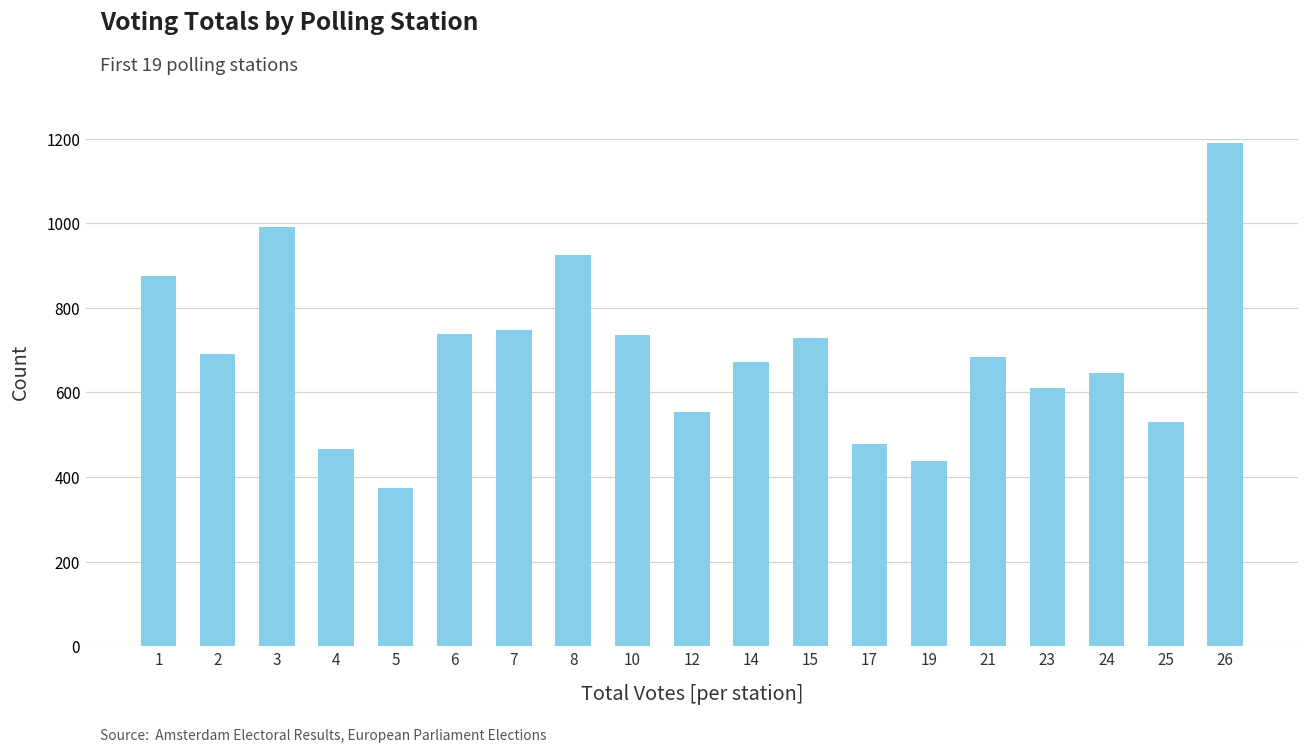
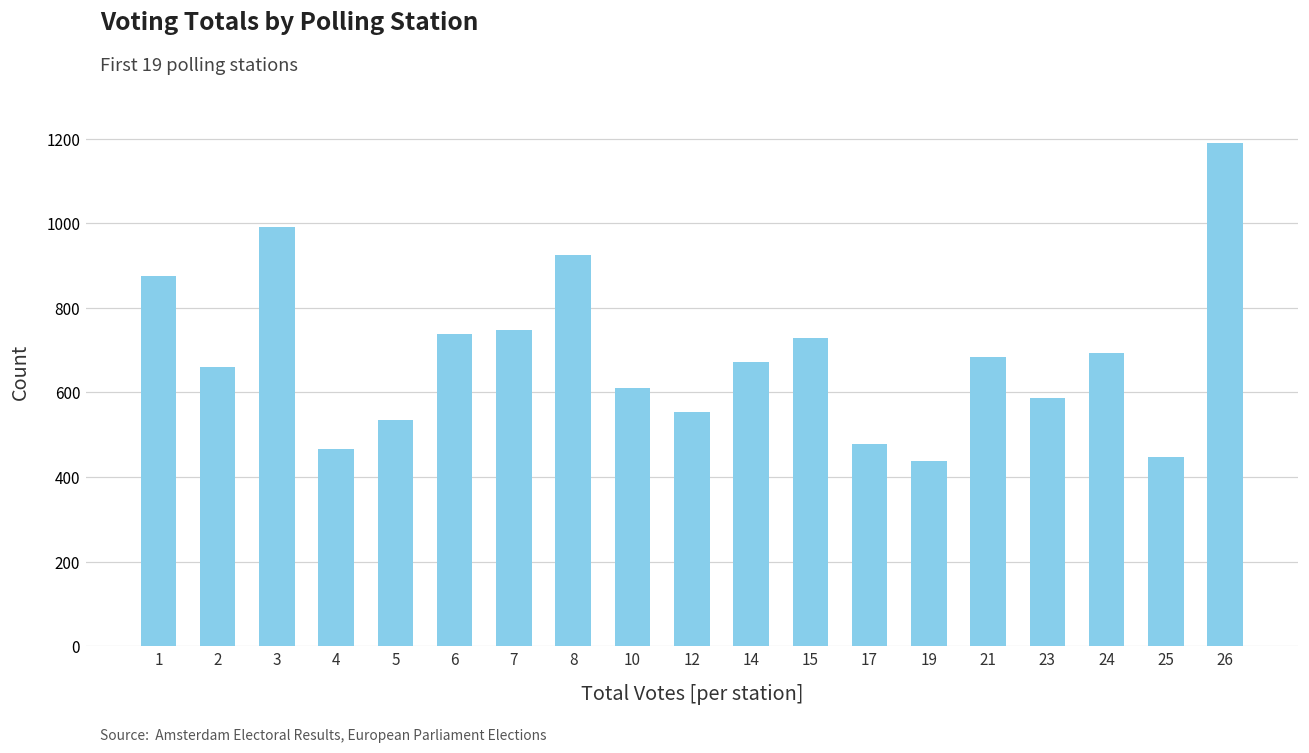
  {
    "1": 880,
-   "2": 690,
+   "2": 660,
    "3": 990,
    "4": 470,
-   "5": 370,
+   "5": 530,
    "6": 740,
    "7": 750,
    "8": 930,
-   "10": 740,
+   "10": 610,
    "12": 550,
    "14": 670,
    "15": 730,
    "17": 480,
    "19": 440,
    "21": 680,
-   "23": 610,
-   "24": 650,
-   "25": 530,
+   "23": 590,
+   "24": 690,
+   "25": 450,
    "26": 1190
  }
